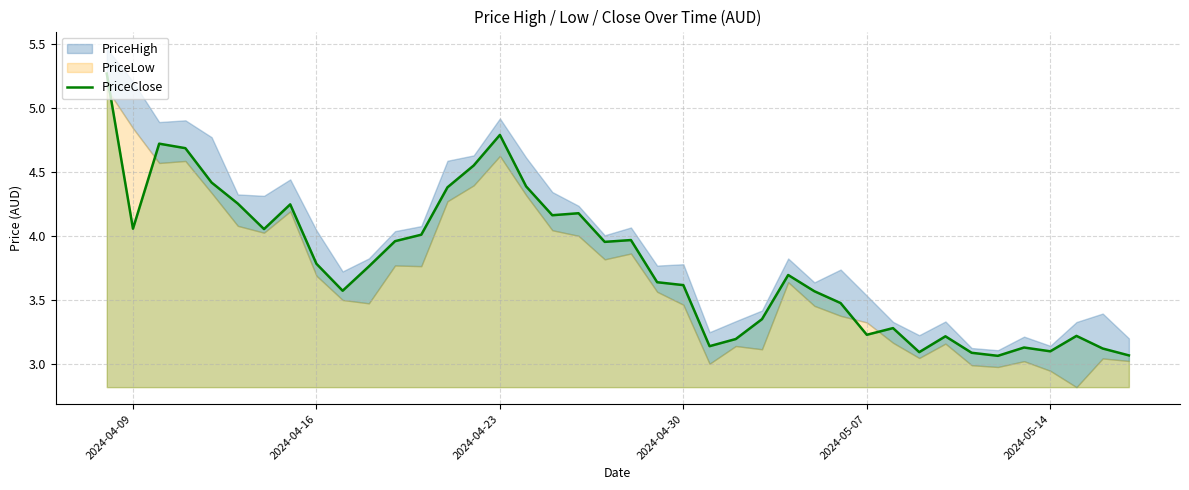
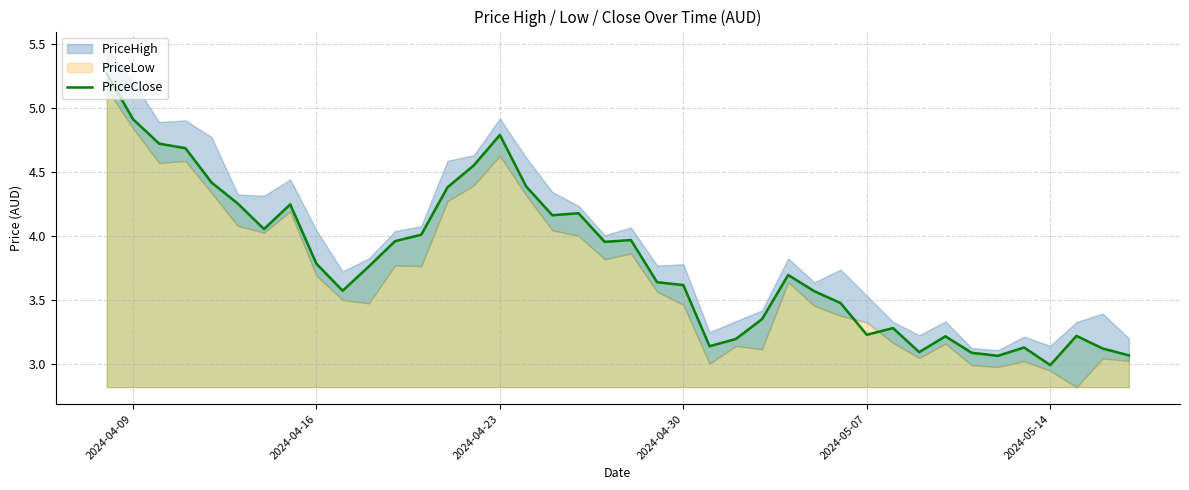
  {
    "PriceClose": {
-     "2024-04-09": 4.06,
+     "2024-04-09": 4.92,
      "2024-04-16": 3.79,
      "2024-04-23": 4.79,
      "2024-04-30": 3.62,
      "2024-05-07": 3.23,
-     "2024-05-14": 3.10
+     "2024-05-14": 2.99
    },
    "PriceLow": {
      "2024-04-09": 4.85,
      "2024-04-16": 3.69,
      "2024-04-23": 4.63,
      "2024-04-30": 3.47,
      "2024-05-07": 3.33,
      "2024-05-14": 2.95
    }
  }
